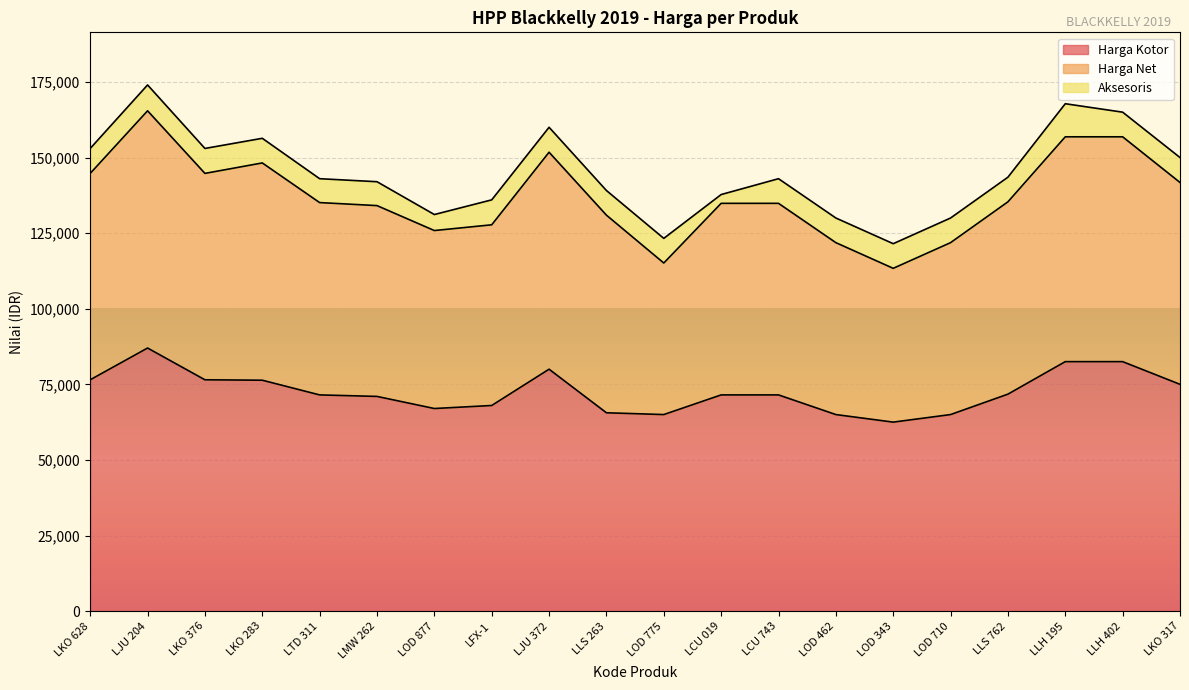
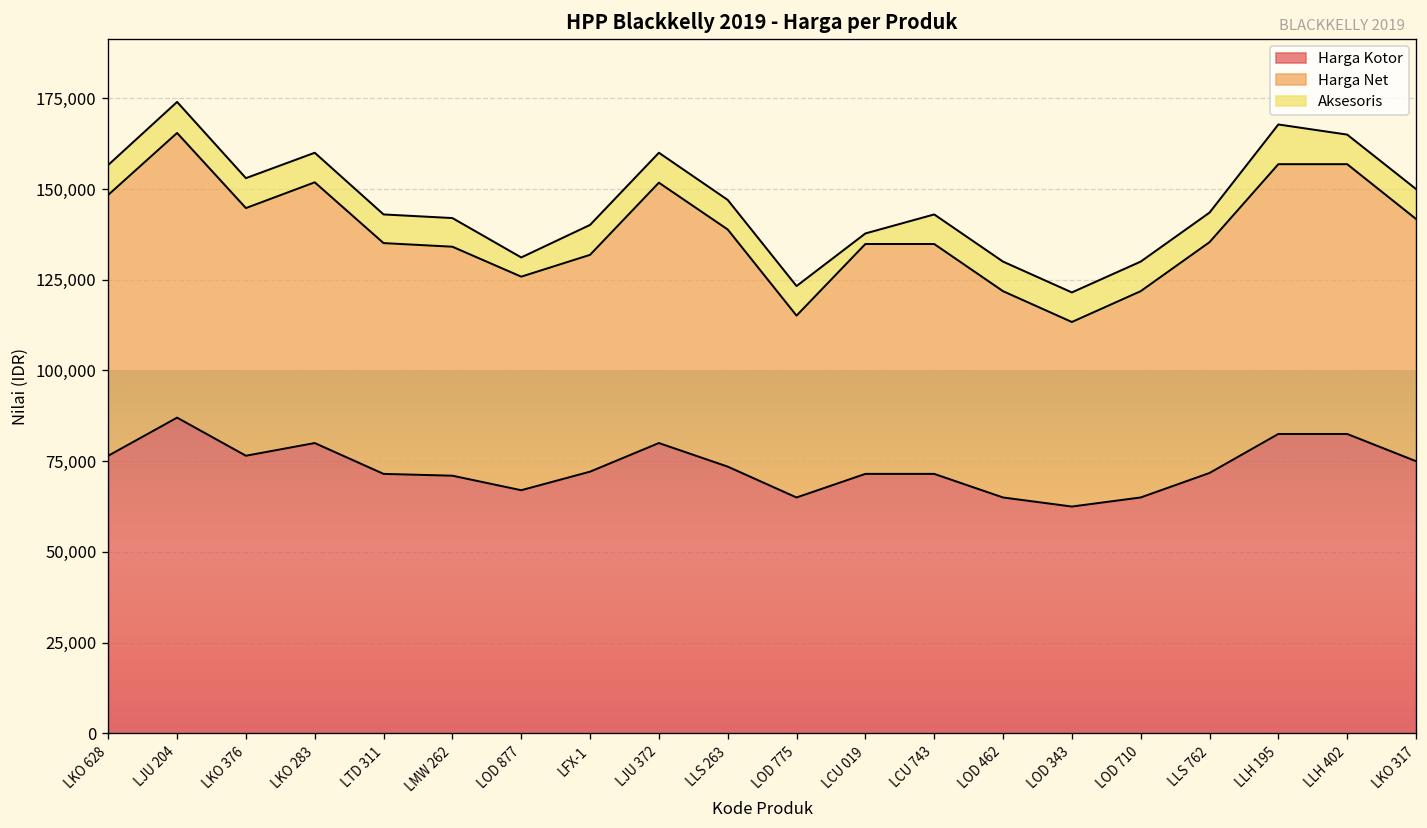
  {
    "Harga Kotor": {
      "LKO 628": "77,000",
      "LJU 204": "87,000",
      "LKO 376": "77,000",
-     "LKO 283": "76,000",
+     "LKO 283": "80,000",
      "LTD 311": "72,000",
      "LMW 262": "71,000",
      "LOD 877": "67,000",
-     "LFX-1": "68,000",
+     "LFX-1": "72,000",
      "LJU 372": "80,000",
-     "LLS 263": "66,000",
+     "LLS 263": "74,000",
      "LOD 775": "65,000",
      "LCU 019": "72,000",
      "LCU 743": "72,000",
      "LOD 462": "65,000",
      "LOD 343": "63,000",
      "LOD 710": "65,000",
      "LLS 762": "72,000",
      "LLH 195": "83,000",
      "LLH 402": "83,000",
      "LKO 317": "75,000"
    },
    "Harga Net": {
-     "LKO 628": "68,000",
+     "LKO 628": "72,000",
      "LJU 204": "78,000",
      "LKO 376": "68,000",
      "LKO 283": "72,000",
      "LTD 311": "64,000",
      "LMW 262": "63,000",
      "LOD 877": "59,000",
      "LFX-1": "60,000",
      "LJU 372": "72,000",
      "LLS 263": "65,000",
      "LOD 775": "50,000",
      "LCU 019": "63,000",
      "LCU 743": "63,000",
      "LOD 462": "57,000",
      "LOD 343": "51,000",
      "LOD 710": "57,000",
      "LLS 762": "64,000",
      "LLH 195": "74,000",
      "LLH 402": "74,000",
      "LKO 317": "67,000"
    },
    "Aksesoris": {
      "LKO 628": "8,000",
      "LJU 204": "9,000",
      "LKO 376": "8,000",
      "LKO 283": "8,000",
      "LTD 311": "8,000",
      "LMW 262": "8,000",
      "LOD 877": "5,000",
      "LFX-1": "8,000",
      "LJU 372": "8,000",
      "LLS 263": "8,000",
      "LOD 775": "8,000",
      "LCU 019": "3,000",
      "LCU 743": "8,000",
      "LOD 462": "8,000",
      "LOD 343": "8,000",
      "LOD 710": "8,000",
      "LLS 762": "8,000",
      "LLH 195": "11,000",
      "LLH 402": "8,000",
      "LKO 317": "8,000"
    }
  }
